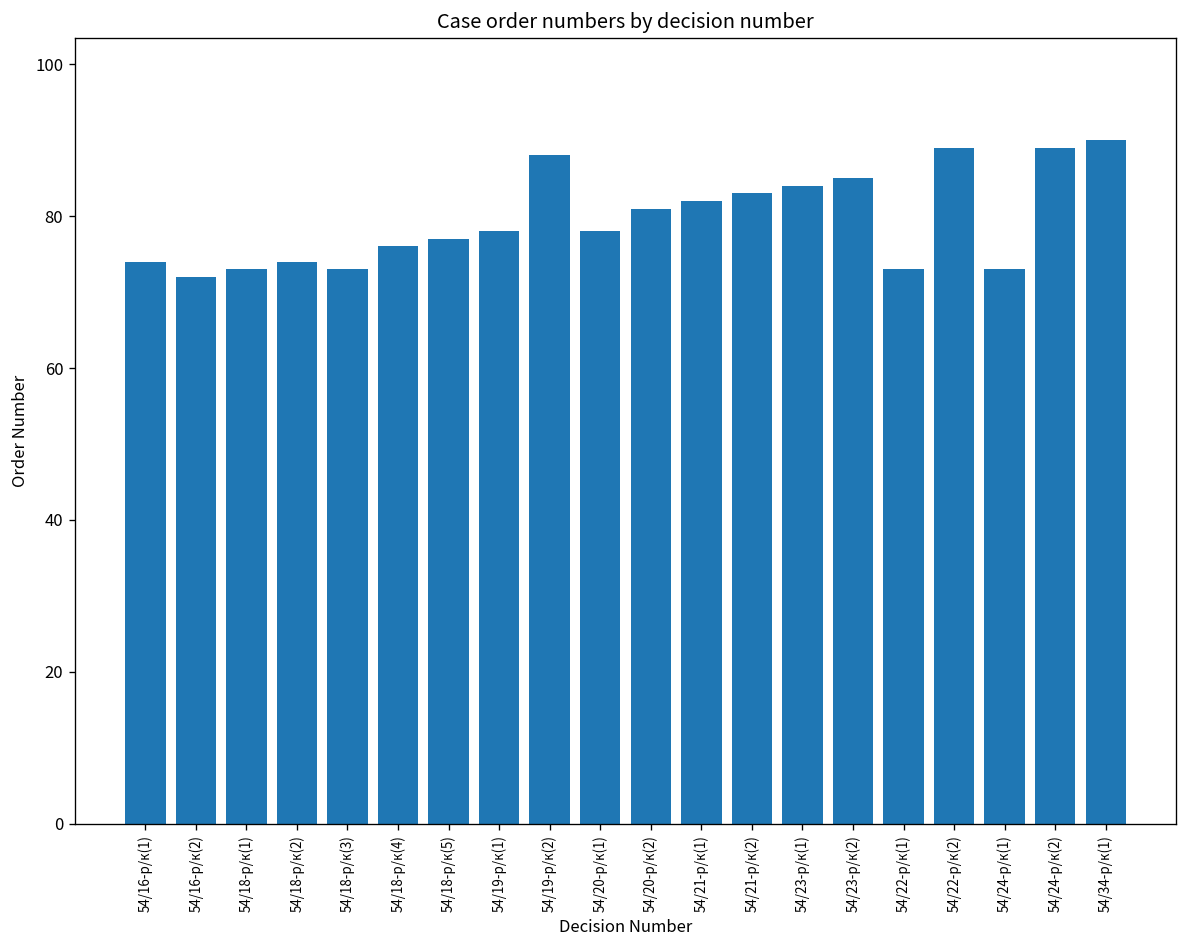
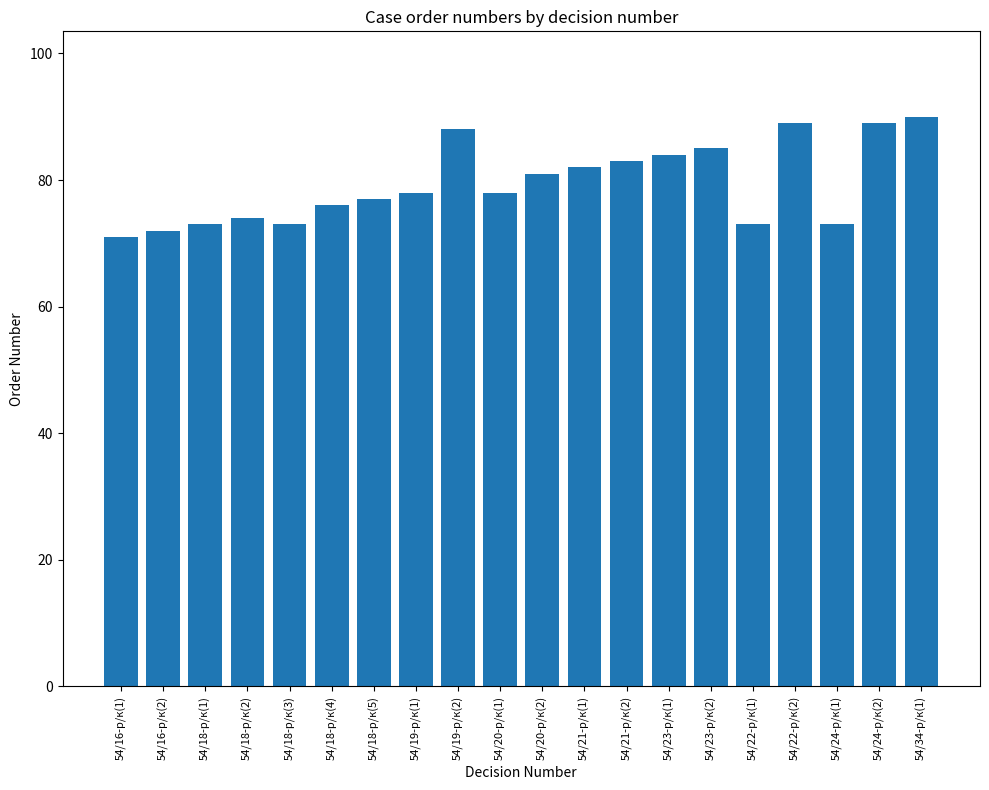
  {
-   "54/16-р/к(1)": 74,
+   "54/16-р/к(1)": 71,
    "54/16-р/к(2)": 72,
    "54/18-р/к(1)": 73,
    "54/18-р/к(2)": 74,
    "54/18-р/к(3)": 73,
    "54/18-р/к(4)": 76,
    "54/18-р/к(5)": 77,
    "54/19-р/к(1)": 78,
    "54/19-р/к(2)": 88,
    "54/20-р/к(1)": 78,
    "54/20-р/к(2)": 81,
    "54/21-р/к(1)": 82,
    "54/21-р/к(2)": 83,
    "54/23-р/к(1)": 84,
    "54/23-р/к(2)": 85,
    "54/22-р/к(1)": 73,
    "54/22-р/к(2)": 89,
    "54/24-р/к(1)": 73,
    "54/24-р/к(2)": 89,
    "54/34-р/к(1)": 90
  }
